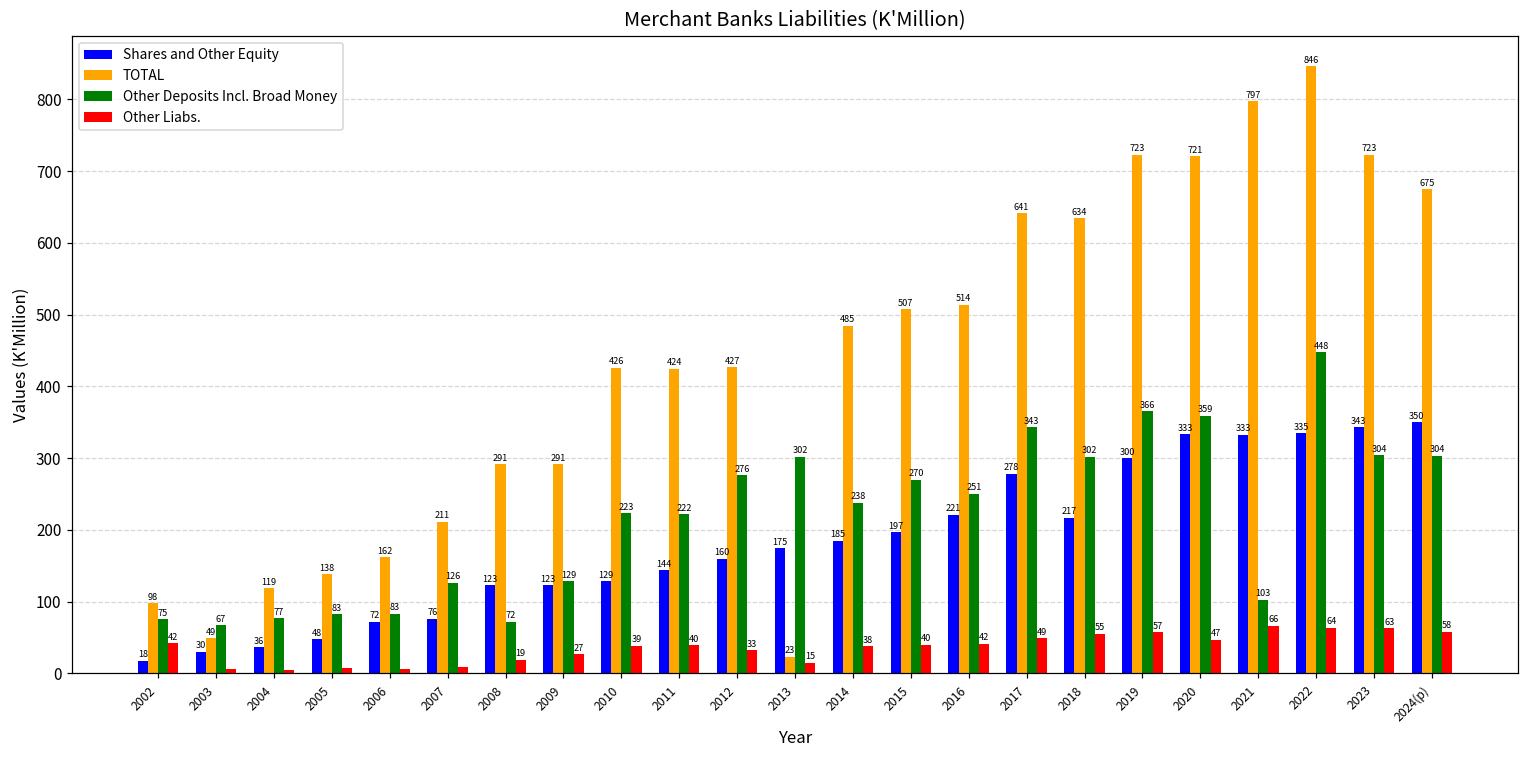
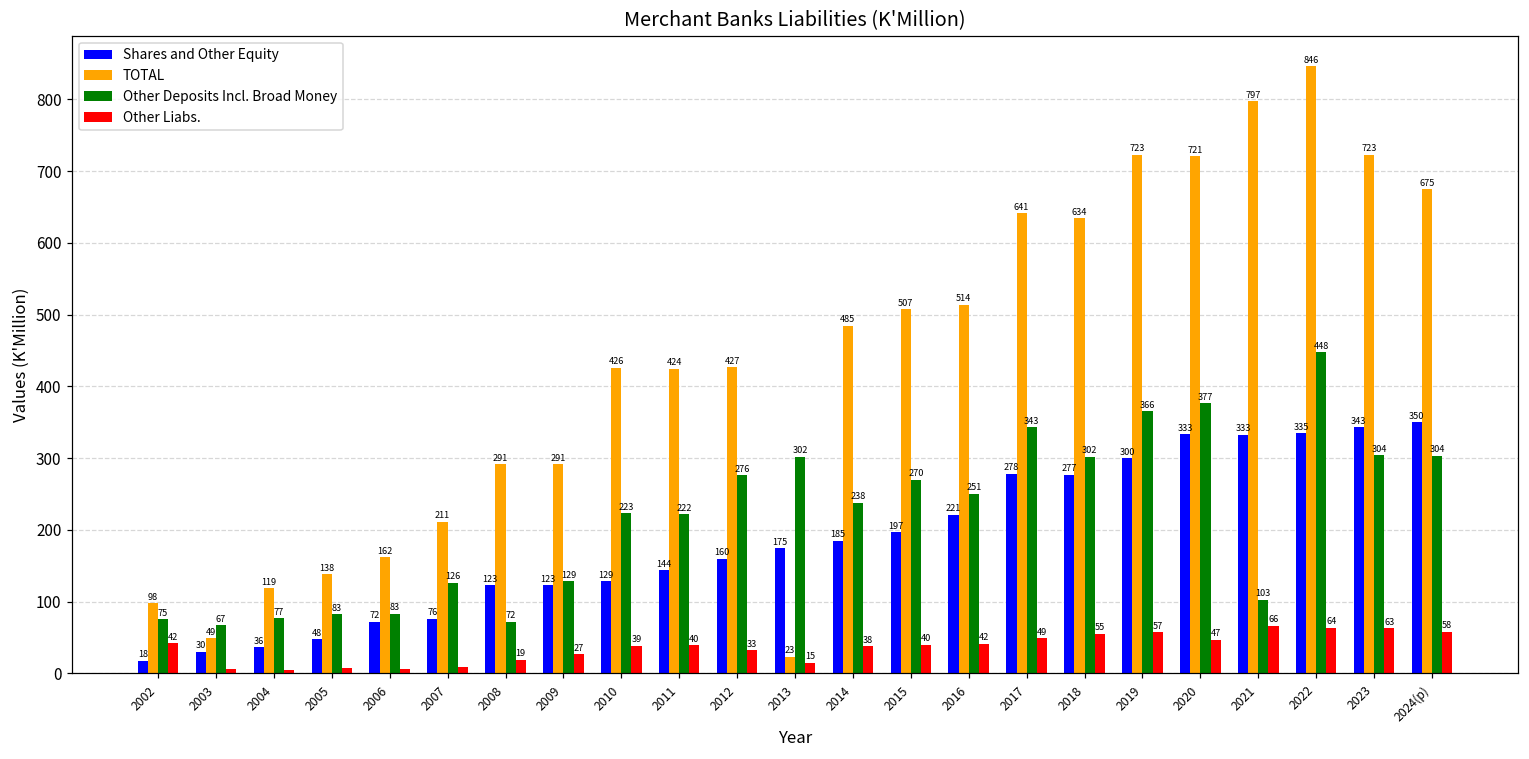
  {
    "Shares and Other Equity": {
      "2002": 18,
      "2003": 30,
      "2004": 36,
      "2005": 48,
      "2006": 72,
      "2007": 76,
      "2008": 123,
      "2009": 123,
      "2010": 129,
      "2011": 144,
      "2012": 160,
      "2013": 175,
      "2014": 185,
      "2015": 197,
      "2016": 221,
      "2017": 278,
-     "2018": 217,
+     "2018": 277,
      "2019": 300,
      "2020": 333,
      "2021": 333,
      "2022": 335,
      "2023": 343,
      "2024(p)": 350
    },
    "TOTAL": {
      "2002": 98,
      "2003": 49,
      "2004": 119,
      "2005": 138,
      "2006": 162,
      "2007": 211,
      "2008": 291,
      "2009": 291,
      "2010": 426,
      "2011": 424,
      "2012": 427,
      "2013": 23,
      "2014": 485,
      "2015": 507,
      "2016": 514,
      "2017": 641,
      "2018": 634,
      "2019": 723,
      "2020": 721,
      "2021": 797,
      "2022": 846,
      "2023": 723,
      "2024(p)": 675
    },
    "Other Deposits Incl. Broad Money": {
      "2002": 75,
      "2003": 67,
      "2004": 77,
      "2005": 83,
      "2006": 83,
      "2007": 126,
      "2008": 72,
      "2009": 129,
      "2010": 223,
      "2011": 222,
      "2012": 276,
      "2013": 302,
      "2014": 238,
      "2015": 270,
      "2016": 251,
      "2017": 343,
      "2018": 302,
      "2019": 366,
-     "2020": 359,
+     "2020": 377,
      "2021": 103,
      "2022": 448,
      "2023": 304,
      "2024(p)": 304
    },
    "Other Liabs.": {
      "2002": 42,
      "2008": 19,
      "2009": 27,
      "2010": 39,
      "2011": 40,
      "2012": 33,
      "2013": 15,
      "2014": 38,
      "2015": 40,
      "2016": 42,
      "2017": 49,
      "2018": 55,
      "2019": 57,
      "2020": 47,
      "2021": 66,
      "2022": 64,
      "2023": 63,
      "2024(p)": 58
    }
  }
